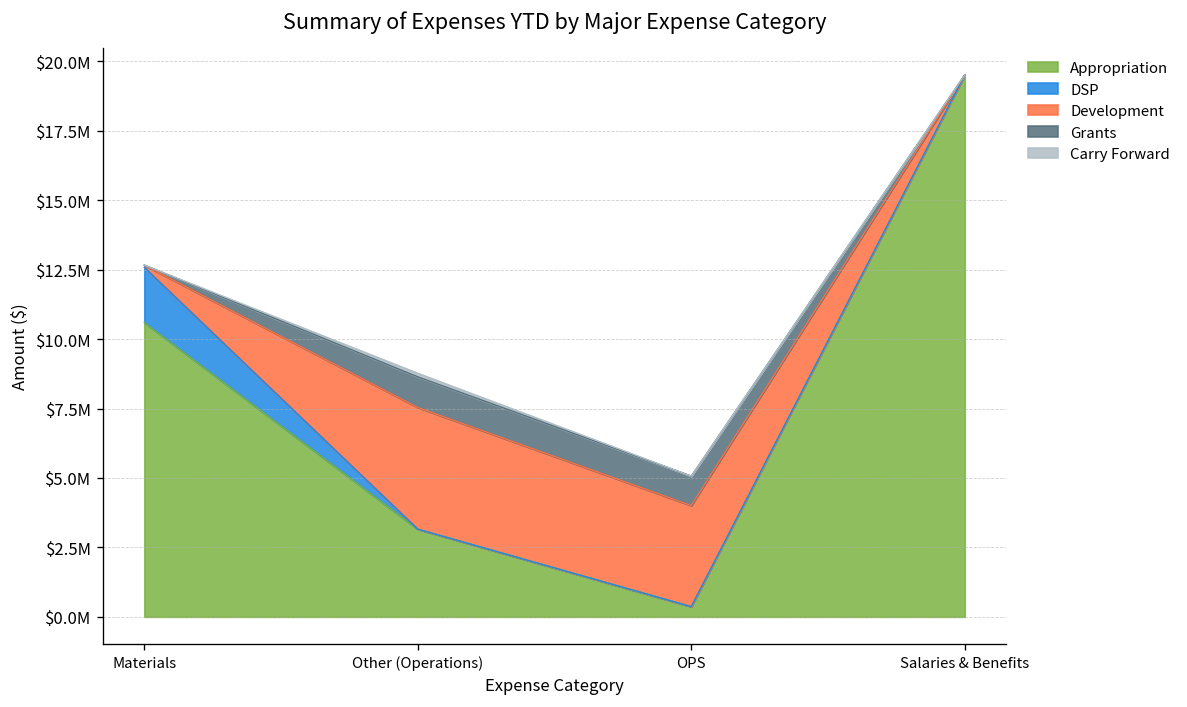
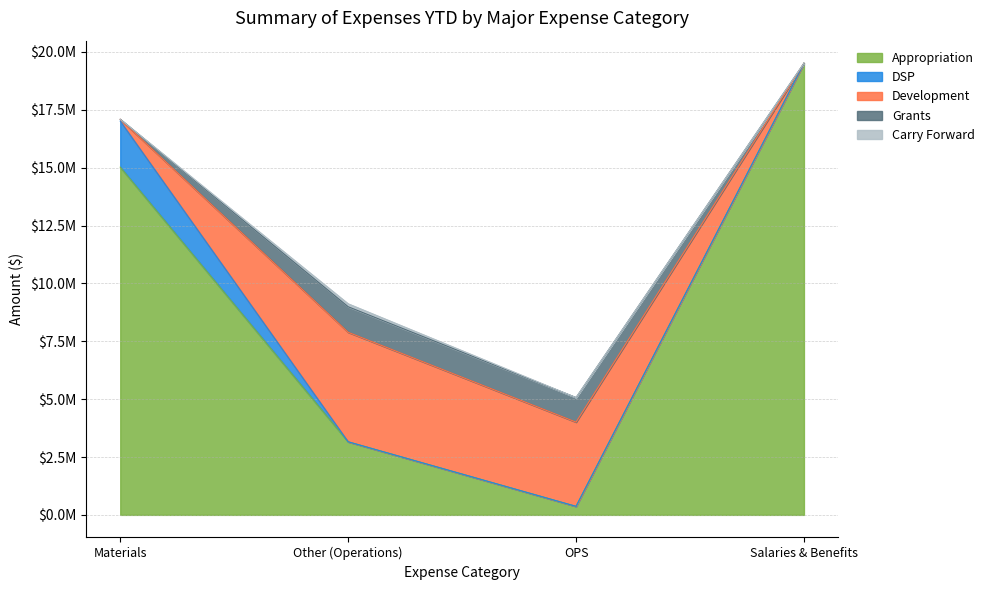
  {
    "Appropriation": {
-     "Materials": "$10600000"
+     "Materials": "$15000000"
    },
    "Development": {
-     "Other (Operations)": "$4400000",
+     "Other (Operations)": "$4700000",
      "OPS": "$3600000"
    },
    "Grants": {
      "Other (Operations)": "$1100000"
    },
    "Carry Forward": {
      "Other (Operations)": "$100000"
    }
  }
